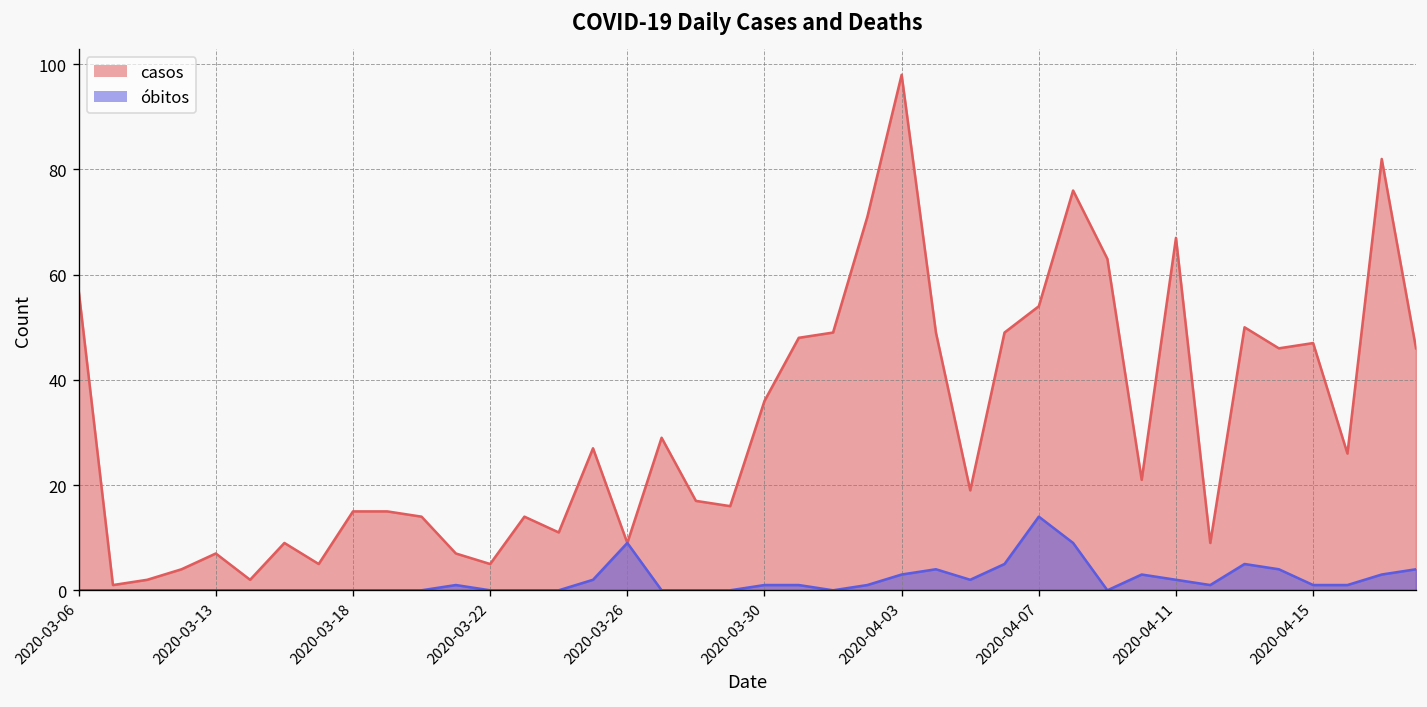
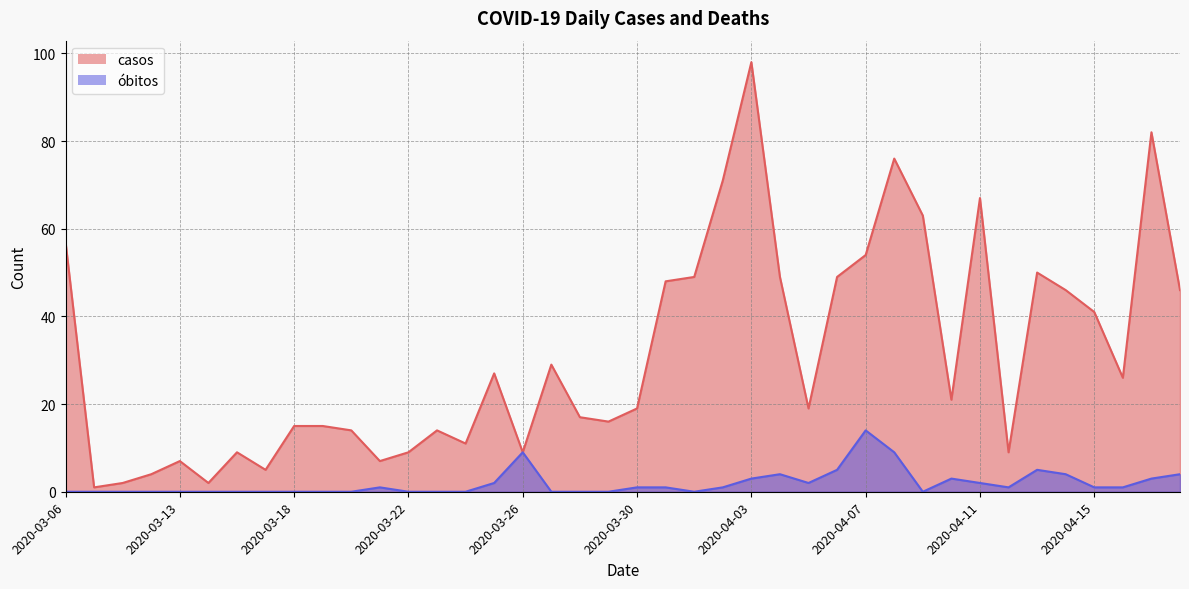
  {
    "casos": {
      "2020-03-06": 57,
      "2020-03-13": 7,
      "2020-03-18": 15,
-     "2020-03-22": 5,
-     "2020-03-30": 36,
+     "2020-03-22": 9,
+     "2020-03-30": 19,
      "2020-04-03": 98,
      "2020-04-07": 54,
      "2020-04-11": 67,
-     "2020-04-15": 47
+     "2020-04-15": 41
    },
    "óbitos": {
      "2020-03-06": 0,
      "2020-03-13": 0,
      "2020-03-18": 0,
      "2020-03-22": 0,
      "2020-03-30": 1,
      "2020-04-03": 3,
      "2020-04-07": 14,
      "2020-04-11": 2,
      "2020-04-15": 1
    }
  }
